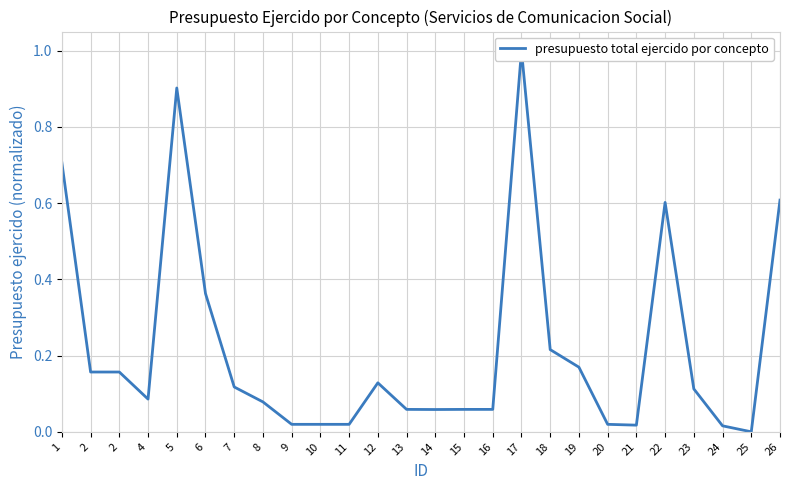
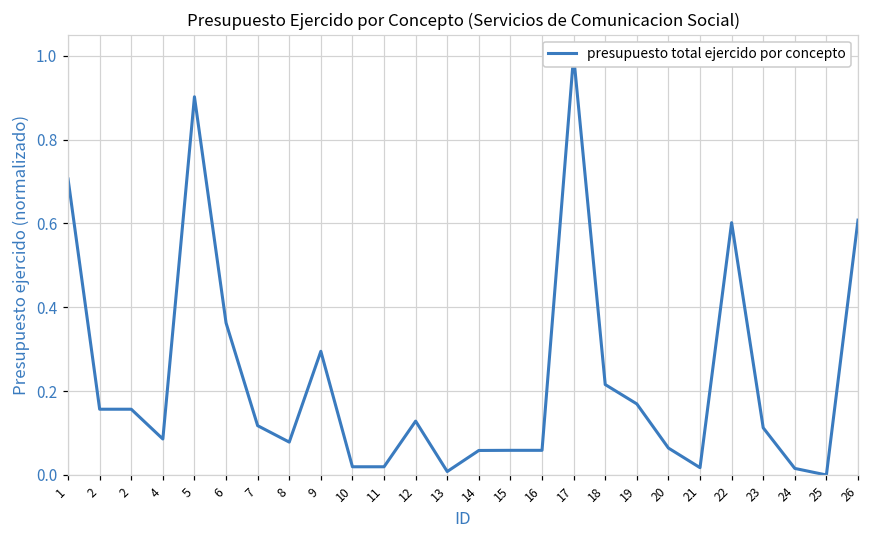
  {
    "1": 0.71,
    "4": 0.09,
    "5": 0.90,
    "6": 0.36,
    "7": 0.12,
    "8": 0.08,
-   "9": 0.02,
+   "9": 0.30,
    "10": 0.02,
    "11": 0.02,
    "12": 0.13,
-   "13": 0.06,
+   "13": 0.01,
    "14": 0.06,
    "15": 0.06,
    "16": 0.06,
    "18": 0.22,
    "19": 0.17,
-   "20": 0.02,
+   "20": 0.06,
    "21": 0.02,
    "22": 0.60,
    "23": 0.11,
    "24": 0.02,
    "25": 0.00,
    "26": 0.61
  }
